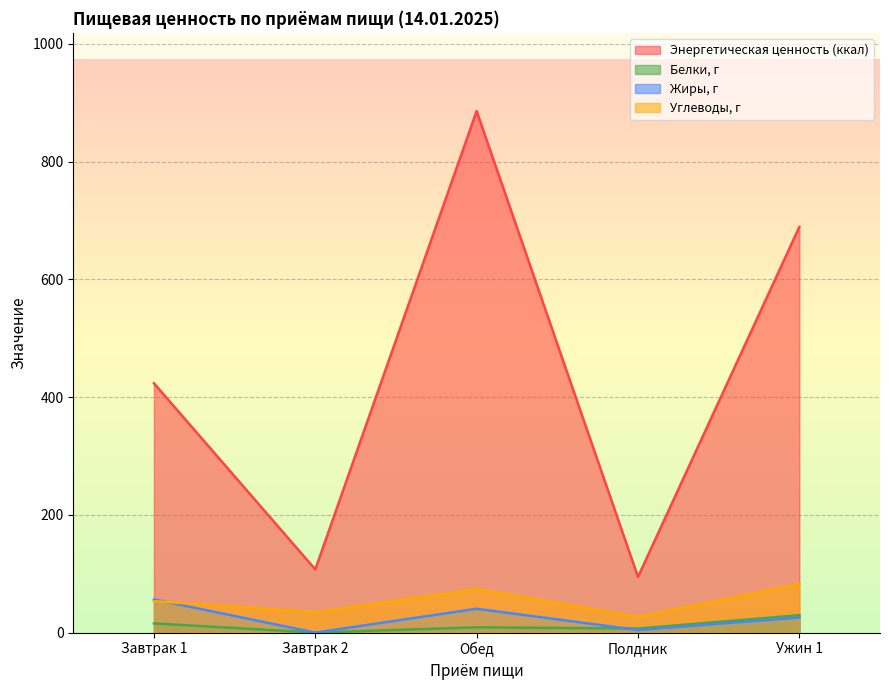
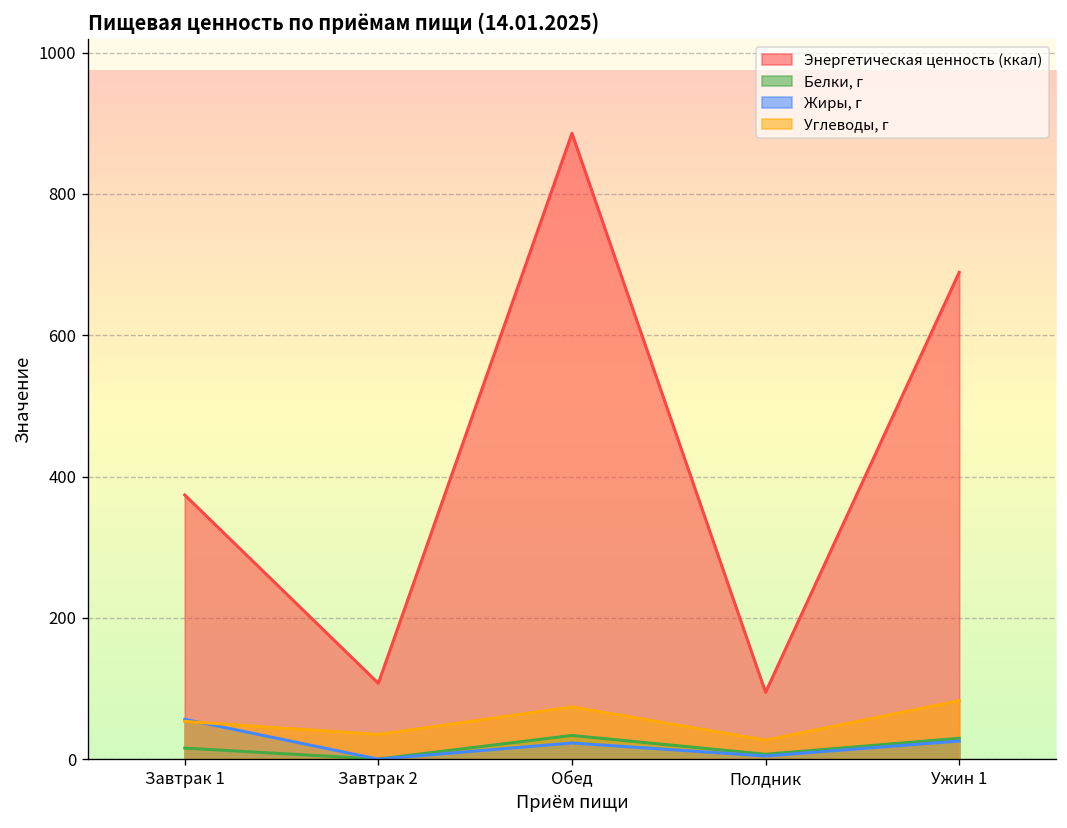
  {
    "Энергетическая ценность (ккал)": {
-     "Завтрак 1": 420,
+     "Завтрак 1": 370,
      "Завтрак 2": 110,
      "Обед": 890,
      "Полдник": 90,
      "Ужин 1": 690
    },
    "Белки, г": {
      "Завтрак 1": 20,
-     "Обед": 10
+     "Обед": 30
    },
    "Жиры, г": {
-     "Обед": 40
+     "Обед": 20
    },
    "Углеводы, г": {
      "Завтрак 2": 30,
      "Обед": 70,
      "Полдник": 30,
      "Ужин 1": 80
    }
  }
